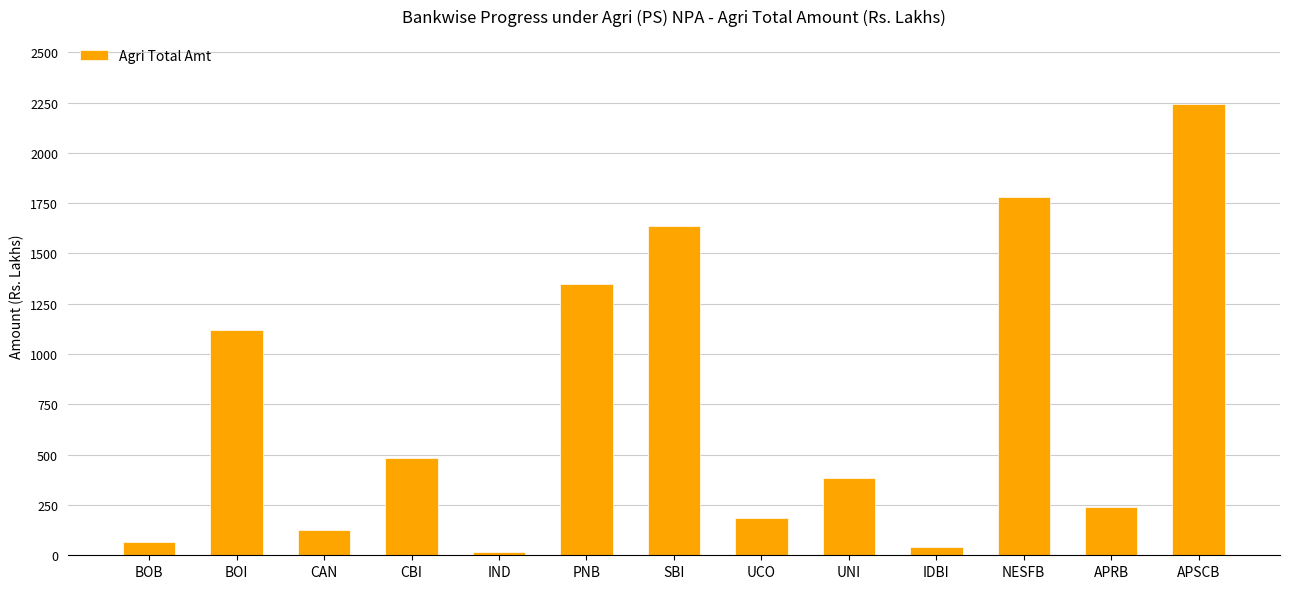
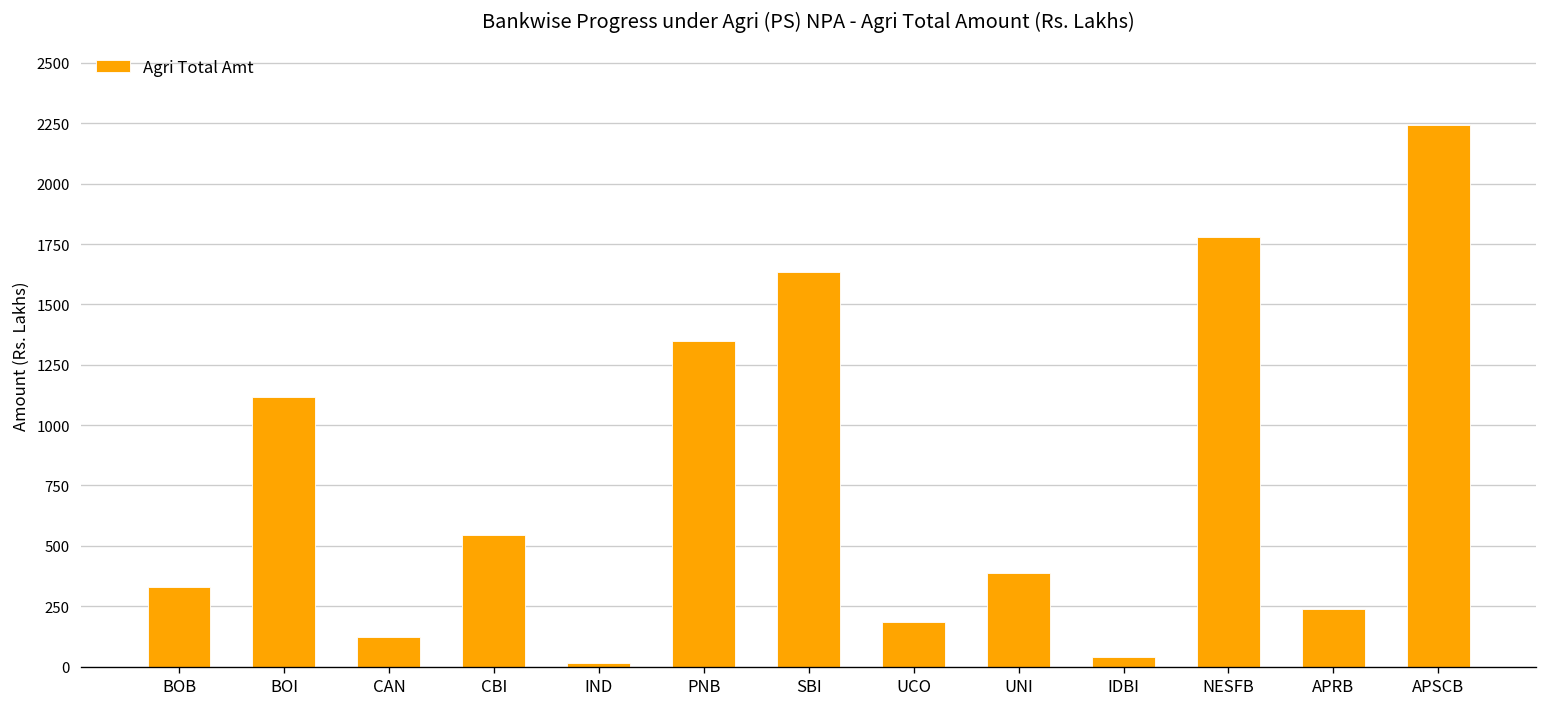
  {
-   "BOB": 70,
+   "BOB": 330,
    "BOI": 1120,
    "CAN": 120,
-   "CBI": 480,
+   "CBI": 550,
    "IND": 10,
    "PNB": 1350,
    "SBI": 1630,
    "UCO": 190,
    "UNI": 390,
    "IDBI": 40,
    "NESFB": 1780,
    "APRB": 240,
    "APSCB": 2240
  }
